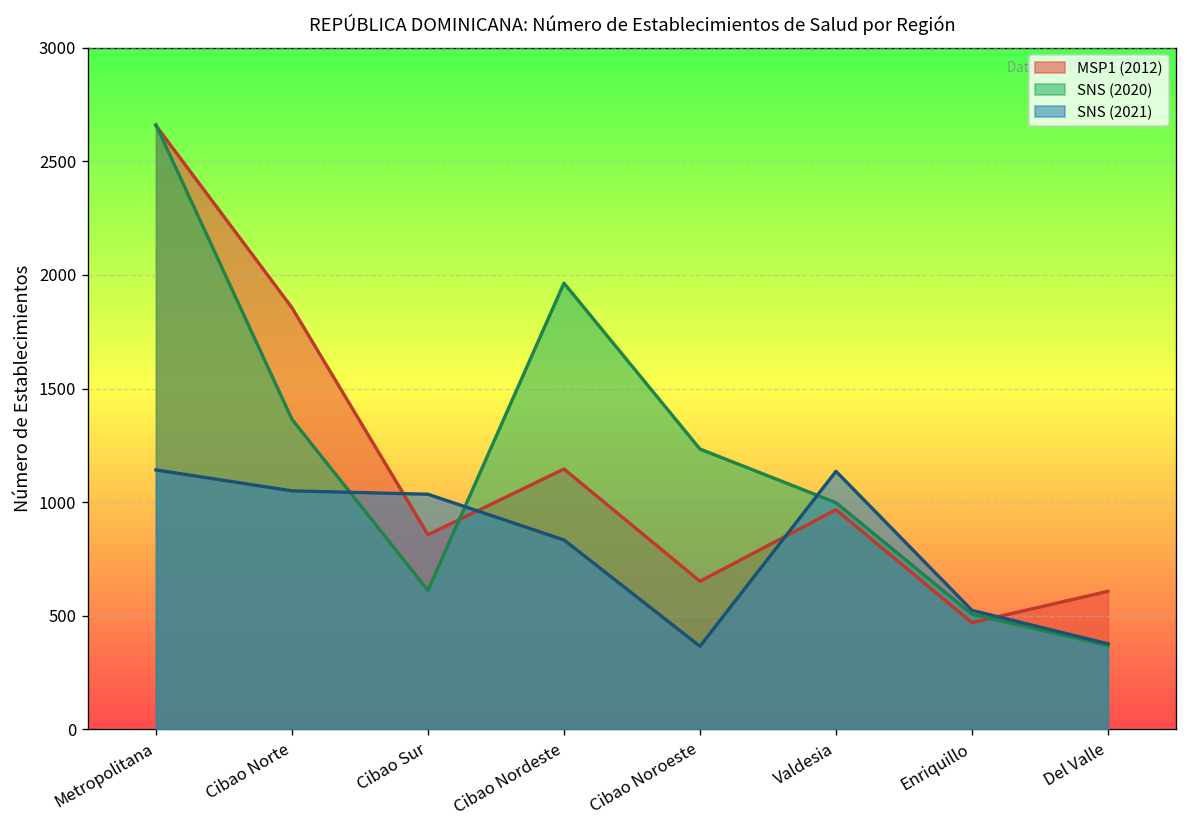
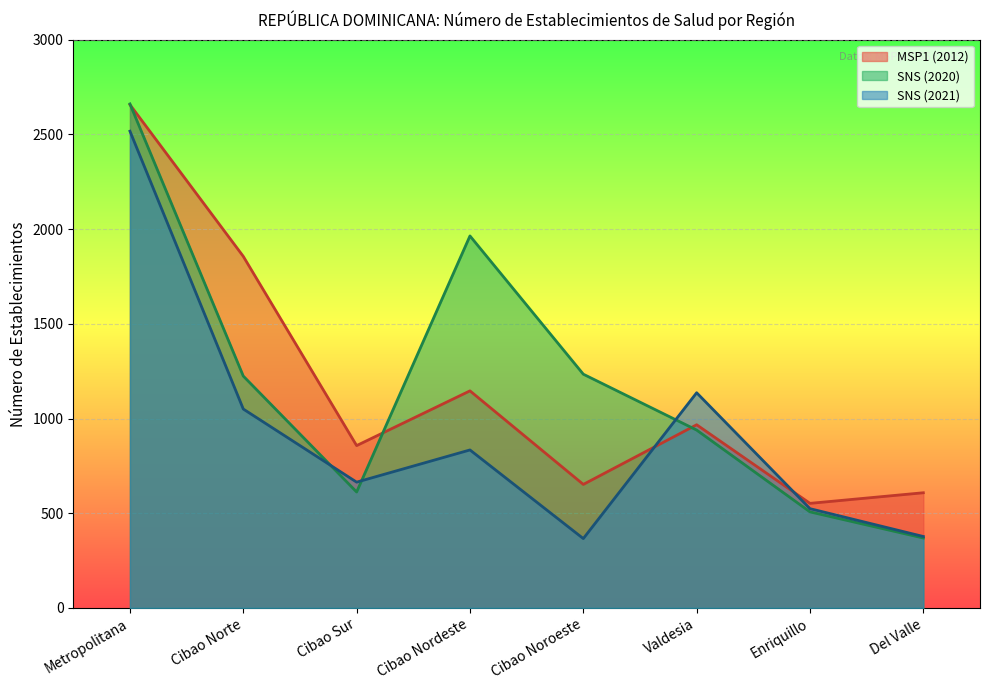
  {
    "MSP1 (2012)": {
      "Cibao Norte": 1860,
      "Cibao Sur": 860,
      "Cibao Nordeste": 1150,
      "Cibao Noroeste": 650,
      "Valdesia": 970,
-     "Enriquillo": 470,
+     "Enriquillo": 550,
      "Del Valle": 610
    },
    "SNS (2020)": {
-     "Cibao Norte": 1370,
+     "Cibao Norte": 1220,
      "Cibao Sur": 610,
      "Cibao Nordeste": 1960,
      "Cibao Noroeste": 1230,
-     "Valdesia": 1000,
+     "Valdesia": 940,
      "Enriquillo": 510
    },
    "SNS (2021)": {
-     "Metropolitana": 1140,
+     "Metropolitana": 2520,
      "Cibao Norte": 1050,
-     "Cibao Sur": 1040,
+     "Cibao Sur": 660,
      "Cibao Nordeste": 830,
      "Cibao Noroeste": 370,
      "Valdesia": 1140,
      "Enriquillo": 520
    }
  }
